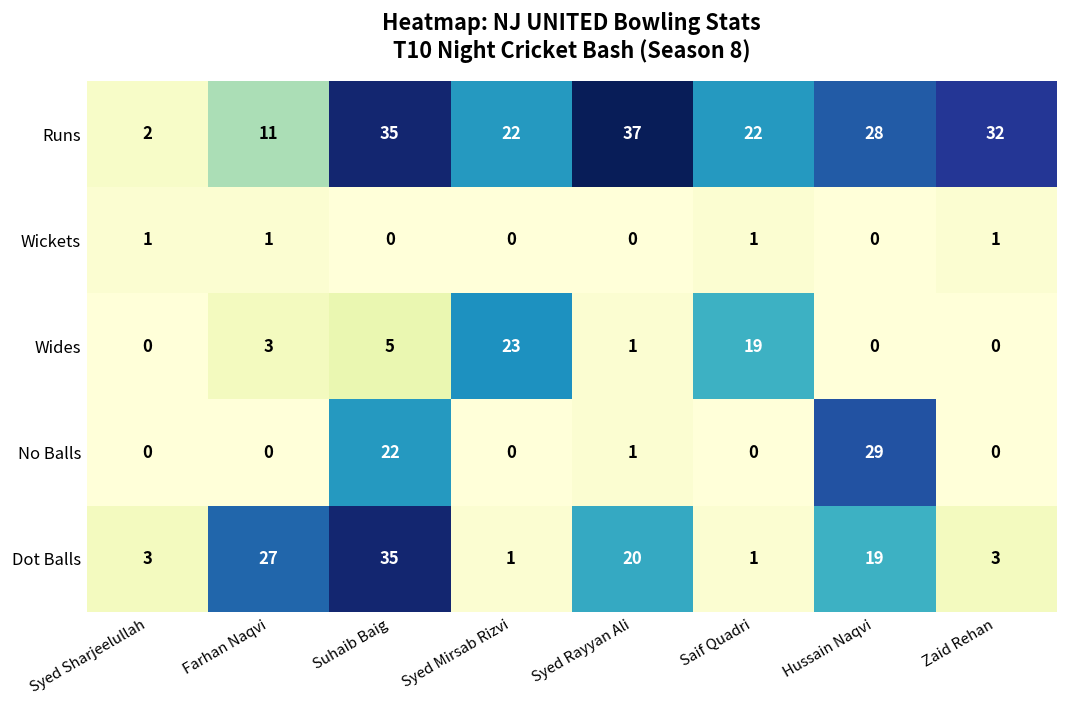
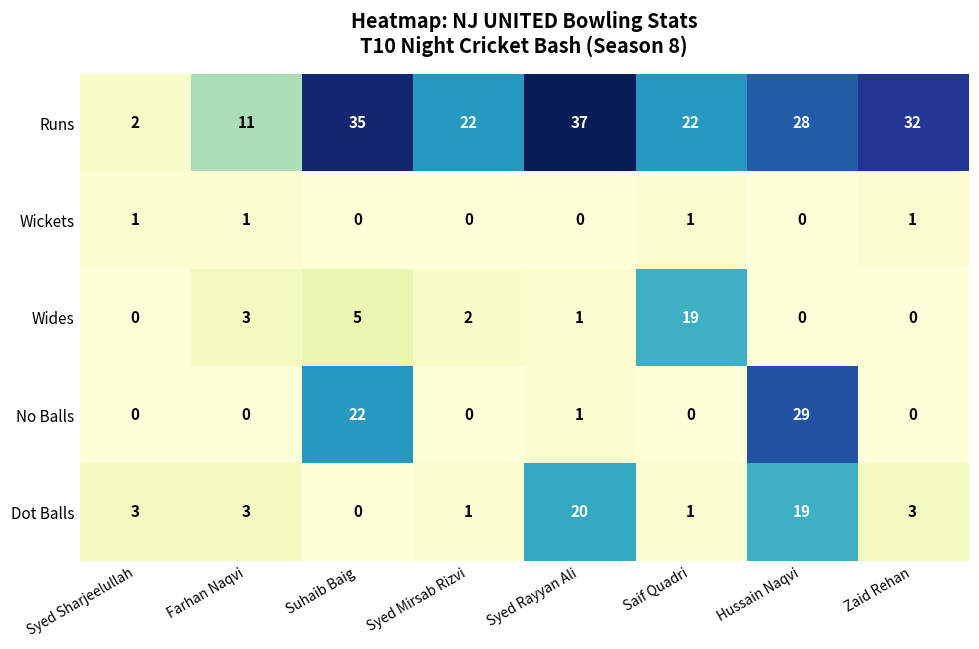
  {
    "Runs": {
      "Syed Sharjeelullah": 2,
      "Farhan Naqvi": 11,
      "Suhaib Baig": 35,
      "Syed Mirsab Rizvi": 22,
      "Syed Rayyan Ali": 37,
      "Saif Quadri": 22,
      "Hussain Naqvi": 28,
      "Zaid Rehan": 32
    },
    "Wickets": {
      "Syed Sharjeelullah": 1,
      "Farhan Naqvi": 1,
      "Suhaib Baig": 0,
      "Syed Mirsab Rizvi": 0,
      "Syed Rayyan Ali": 0,
      "Saif Quadri": 1,
      "Hussain Naqvi": 0,
      "Zaid Rehan": 1
    },
    "Wides": {
      "Syed Sharjeelullah": 0,
      "Farhan Naqvi": 3,
      "Suhaib Baig": 5,
-     "Syed Mirsab Rizvi": 23,
+     "Syed Mirsab Rizvi": 2,
      "Syed Rayyan Ali": 1,
      "Saif Quadri": 19,
      "Hussain Naqvi": 0,
      "Zaid Rehan": 0
    },
    "No Balls": {
      "Syed Sharjeelullah": 0,
      "Farhan Naqvi": 0,
      "Suhaib Baig": 22,
      "Syed Mirsab Rizvi": 0,
      "Syed Rayyan Ali": 1,
      "Saif Quadri": 0,
      "Hussain Naqvi": 29,
      "Zaid Rehan": 0
    },
    "Dot Balls": {
      "Syed Sharjeelullah": 3,
-     "Farhan Naqvi": 27,
-     "Suhaib Baig": 35,
+     "Farhan Naqvi": 3,
+     "Suhaib Baig": 0,
      "Syed Mirsab Rizvi": 1,
      "Syed Rayyan Ali": 20,
      "Saif Quadri": 1,
      "Hussain Naqvi": 19,
      "Zaid Rehan": 3
    }
  }
